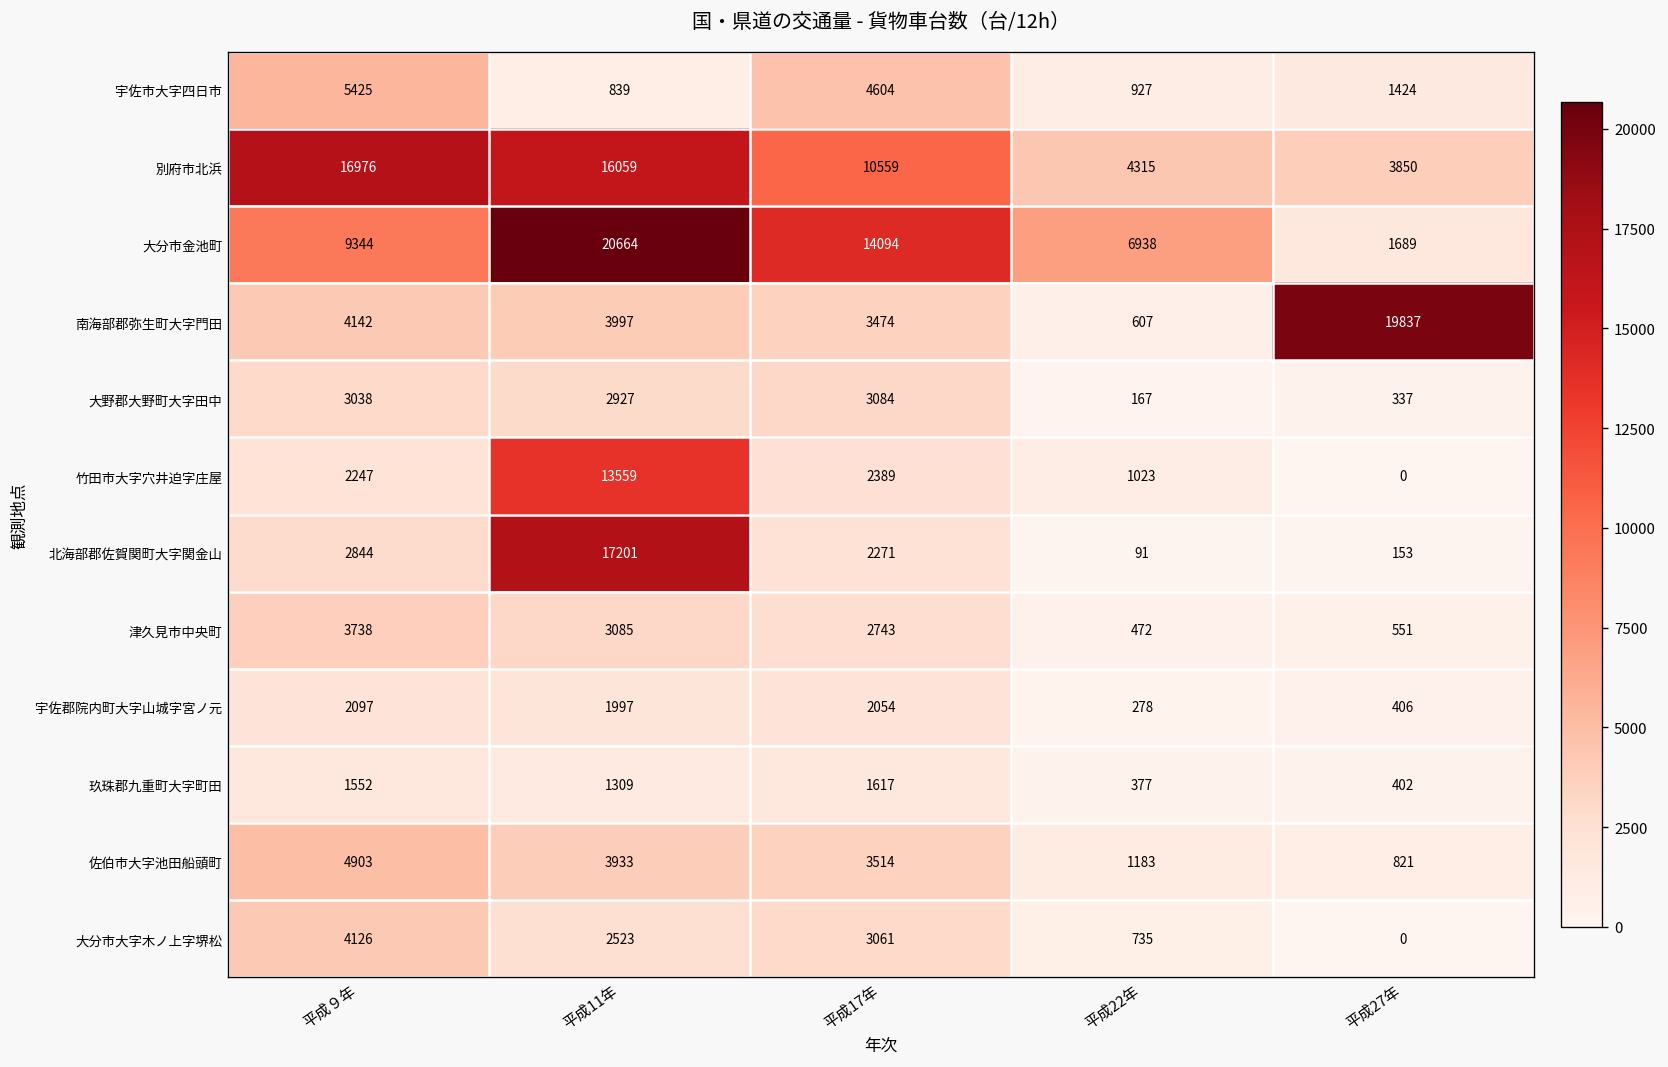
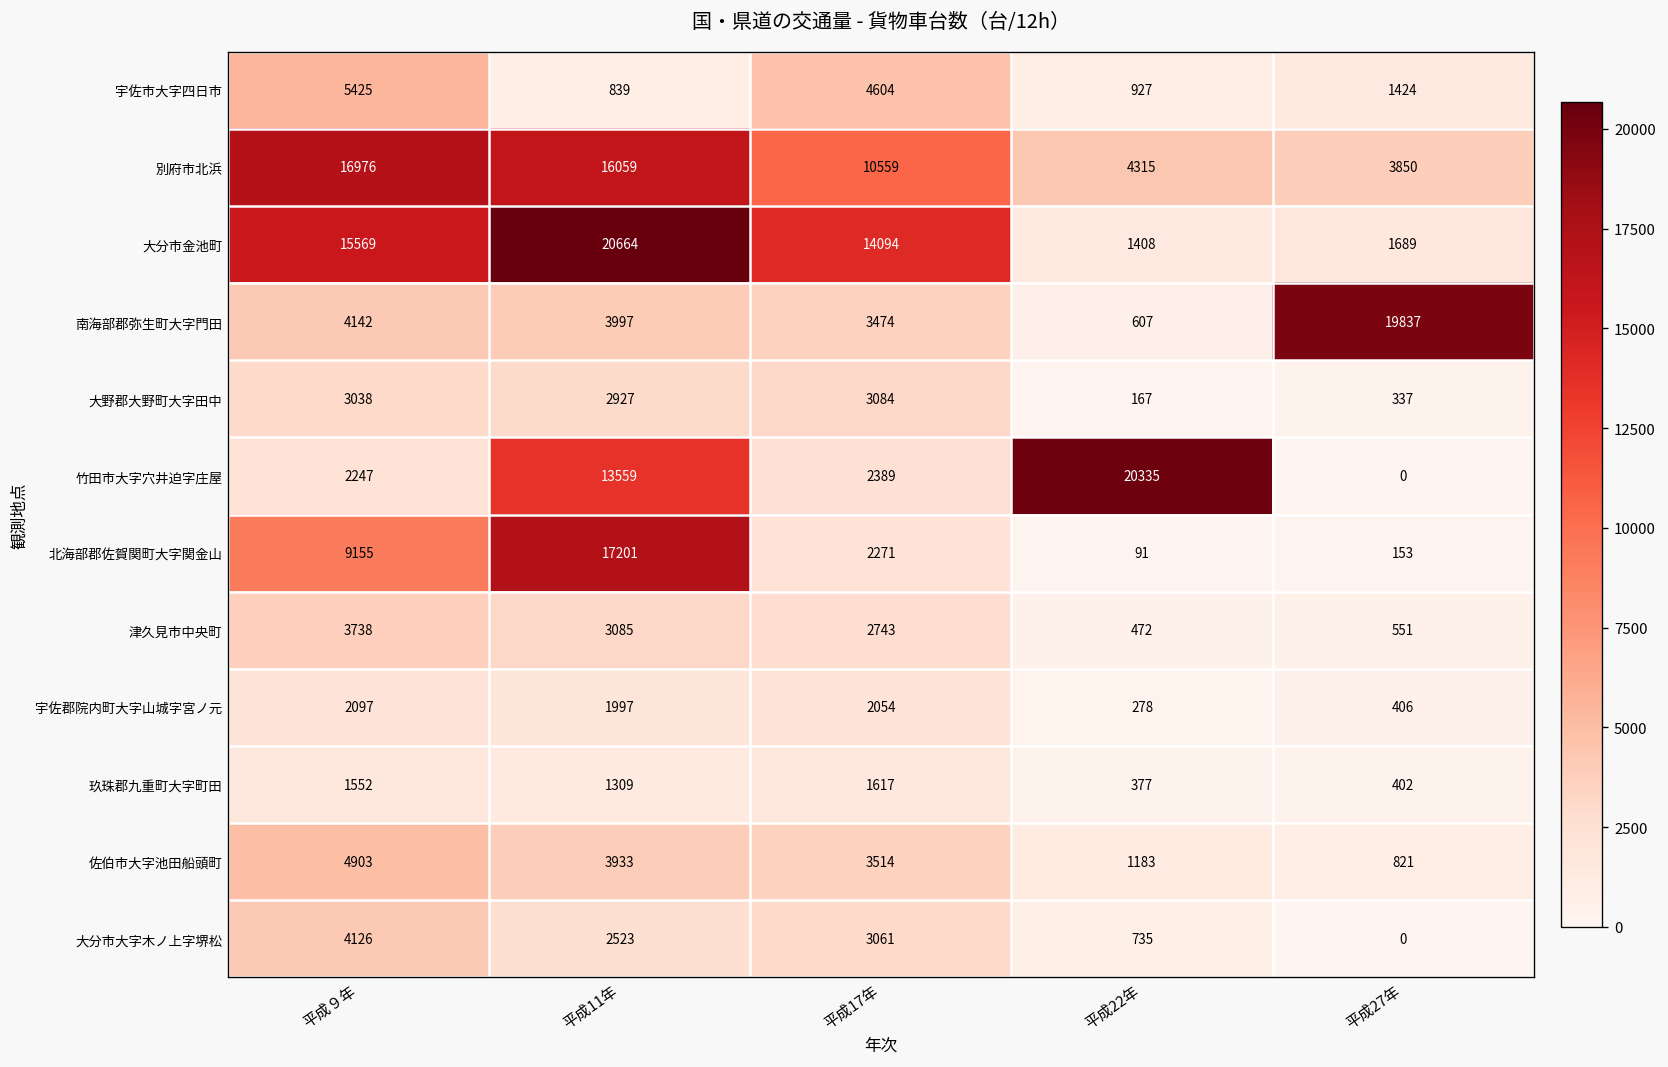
  {
    "宇佐市大字四日市": {
      "平成９年": 5425,
      "平成11年": 839,
      "平成17年": 4604,
      "平成22年": 927,
      "平成27年": 1424
    },
    "別府市北浜": {
      "平成９年": 16976,
      "平成11年": 16059,
      "平成17年": 10559,
      "平成22年": 4315,
      "平成27年": 3850
    },
    "大分市金池町": {
-     "平成９年": 9344,
+     "平成９年": 15569,
      "平成11年": 20664,
      "平成17年": 14094,
-     "平成22年": 6938,
+     "平成22年": 1408,
      "平成27年": 1689
    },
    "南海部郡弥生町大字門田": {
      "平成９年": 4142,
      "平成11年": 3997,
      "平成17年": 3474,
      "平成22年": 607,
      "平成27年": 19837
    },
    "大野郡大野町大字田中": {
      "平成９年": 3038,
      "平成11年": 2927,
      "平成17年": 3084,
      "平成22年": 167,
      "平成27年": 337
    },
    "竹田市大字穴井迫字庄屋": {
      "平成９年": 2247,
      "平成11年": 13559,
      "平成17年": 2389,
-     "平成22年": 1023,
+     "平成22年": 20335,
      "平成27年": 0
    },
    "北海部郡佐賀関町大字関金山": {
-     "平成９年": 2844,
+     "平成９年": 9155,
      "平成11年": 17201,
      "平成17年": 2271,
      "平成22年": 91,
      "平成27年": 153
    },
    "津久見市中央町": {
      "平成９年": 3738,
      "平成11年": 3085,
      "平成17年": 2743,
      "平成22年": 472,
      "平成27年": 551
    },
    "宇佐郡院内町大字山城字宮ノ元": {
      "平成９年": 2097,
      "平成11年": 1997,
      "平成17年": 2054,
      "平成22年": 278,
      "平成27年": 406
    },
    "玖珠郡九重町大字町田": {
      "平成９年": 1552,
      "平成11年": 1309,
      "平成17年": 1617,
      "平成22年": 377,
      "平成27年": 402
    },
    "佐伯市大字池田船頭町": {
      "平成９年": 4903,
      "平成11年": 3933,
      "平成17年": 3514,
      "平成22年": 1183,
      "平成27年": 821
    },
    "大分市大字木ノ上字堺松": {
      "平成９年": 4126,
      "平成11年": 2523,
      "平成17年": 3061,
      "平成22年": 735,
      "平成27年": 0
    }
  }
